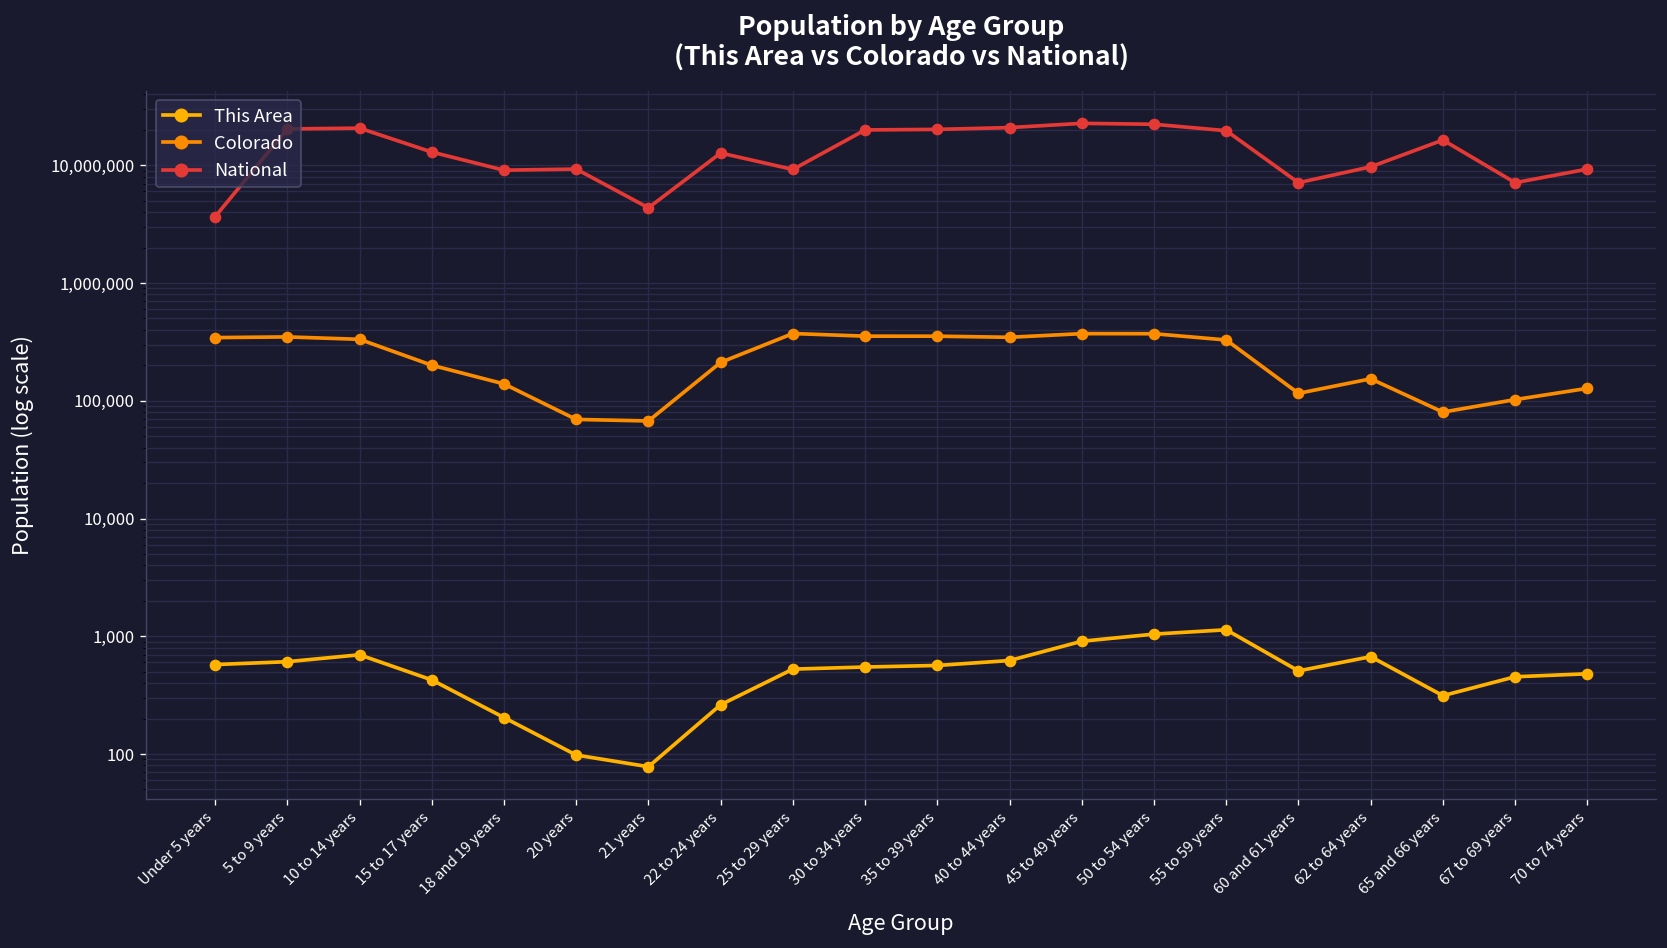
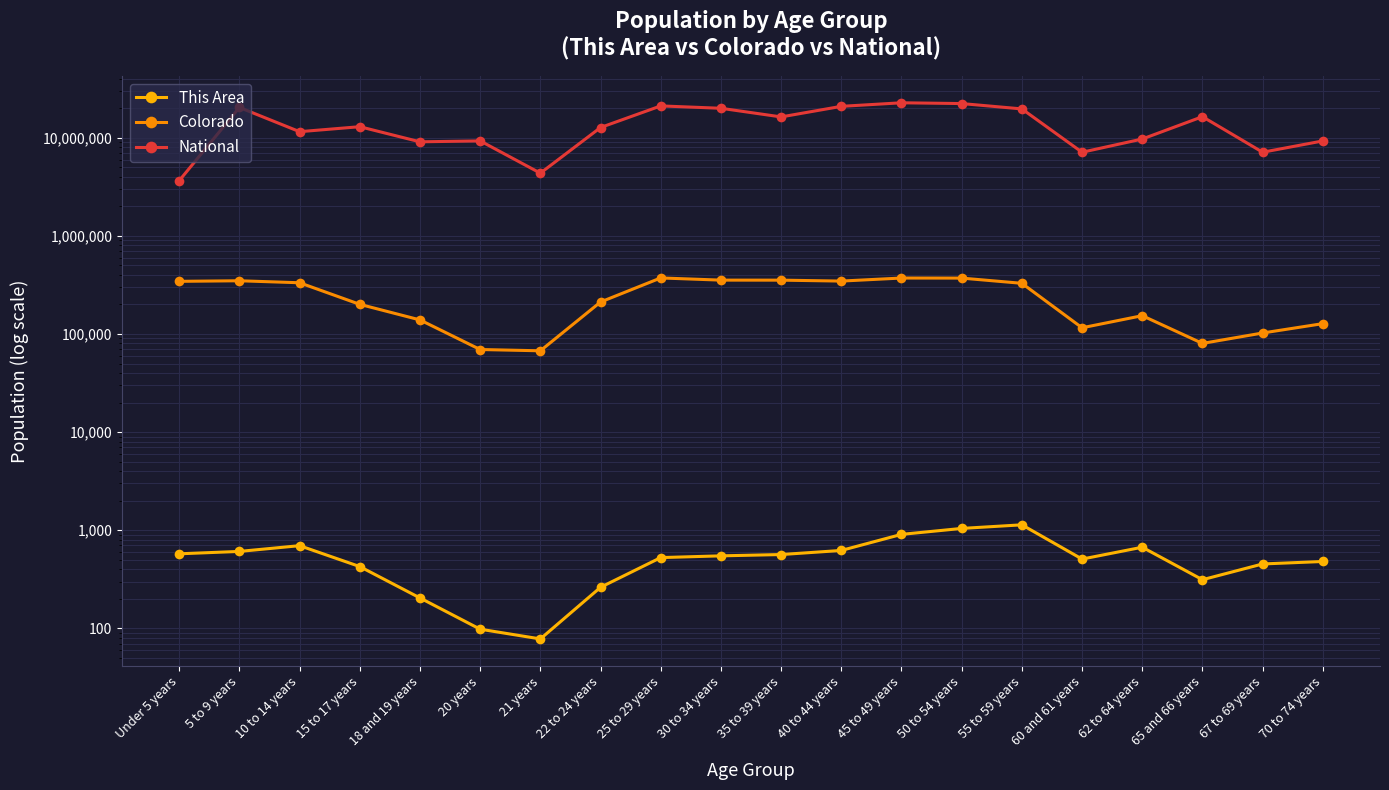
  {
    "National": {
      "Under 5 years": "3,700,000",
-     "10 to 14 years": "21,000,000",
+     "10 to 14 years": "12,000,000",
      "15 to 17 years": "13,000,000",
      "18 and 19 years": "9,000,000",
      "20 years": "9,000,000",
      "21 years": "4,000,000",
      "22 to 24 years": "13,000,000",
-     "25 to 29 years": "9,000,000",
+     "25 to 29 years": "21,000,000",
      "30 to 34 years": "20,000,000",
-     "35 to 39 years": "20,000,000",
+     "35 to 39 years": "16,000,000",
      "40 to 44 years": "21,000,000",
      "45 to 49 years": "23,000,000",
      "50 to 54 years": "22,000,000",
      "55 to 59 years": "20,000,000",
      "60 and 61 years": "7,000,000",
      "62 to 64 years": "10,000,000",
      "65 and 66 years": "16,000,000",
      "67 to 69 years": "7,000,000",
      "70 to 74 years": "9,000,000"
    }
  }
